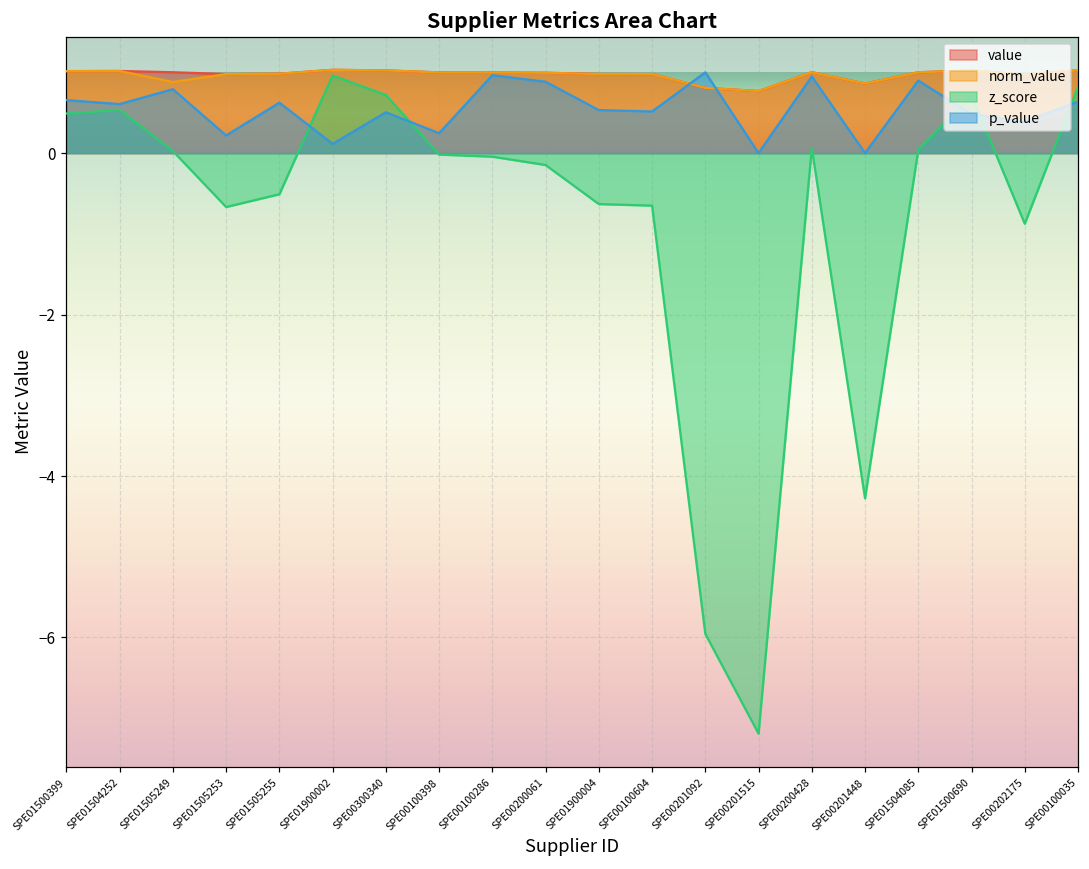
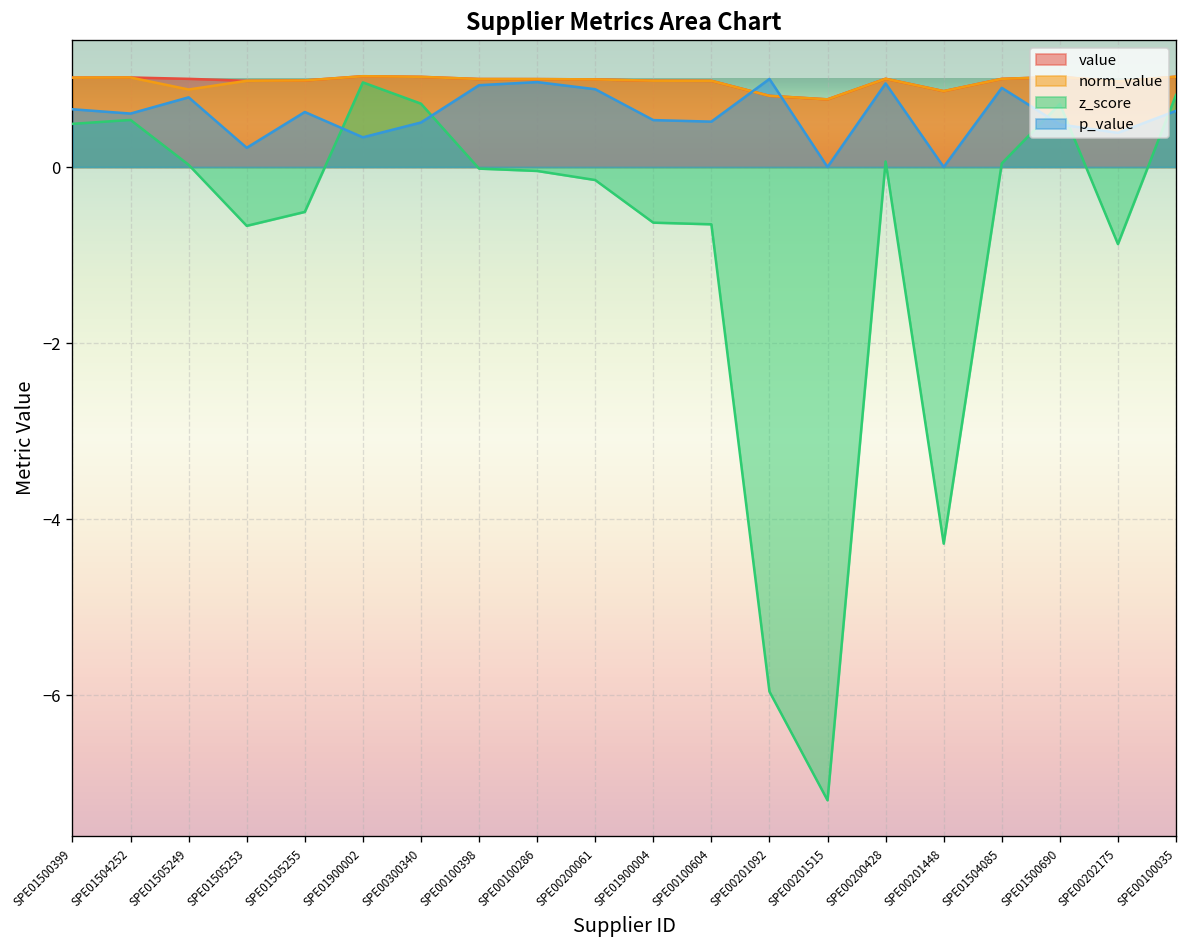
  {
    "value": {
      "SPE01505249": 1.0
    },
    "norm_value": {
      "SPE01505249": 0.9
    },
    "p_value": {
      "SPE01500399": 0.7,
      "SPE01504252": 0.6,
      "SPE01505249": 0.8,
      "SPE01505253": 0.2,
      "SPE01505255": 0.6,
-     "SPE01900002": 0.1,
+     "SPE01900002": 0.3,
      "SPE00300340": 0.5,
-     "SPE00100398": 0.2,
+     "SPE00100398": 0.9,
      "SPE00200061": 0.9,
      "SPE01900004": 0.5,
      "SPE00100604": 0.5,
      "SPE00201092": 1.0,
      "SPE00200428": 0.9,
      "SPE01504085": 0.9,
      "SPE00100035": 0.6
    }
  }
